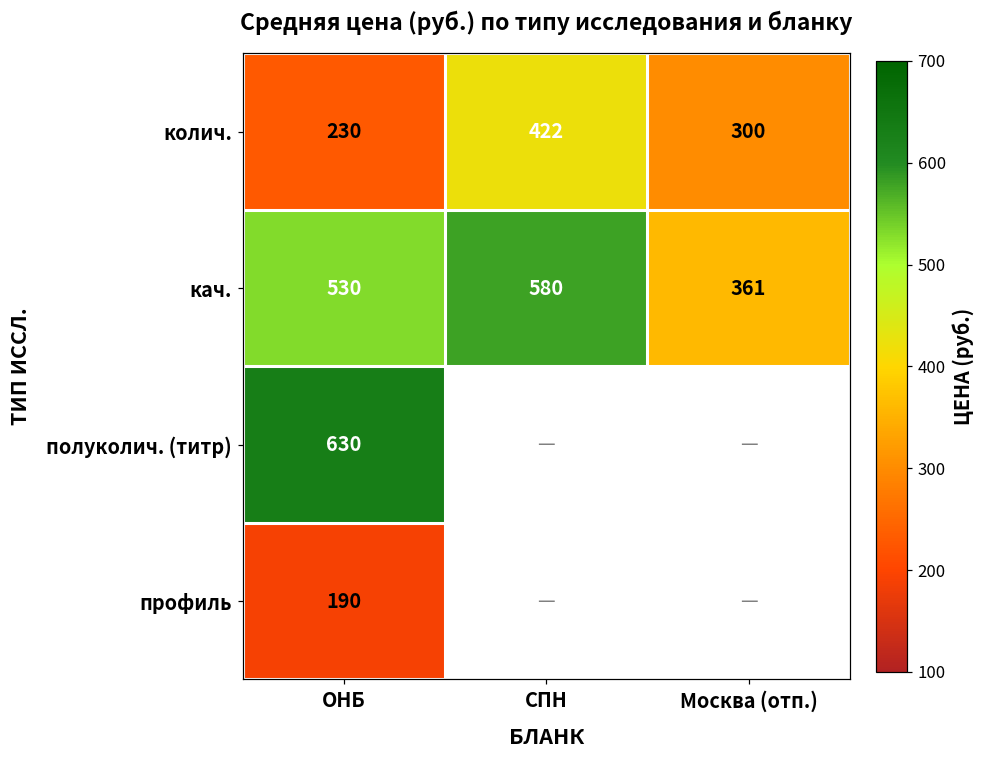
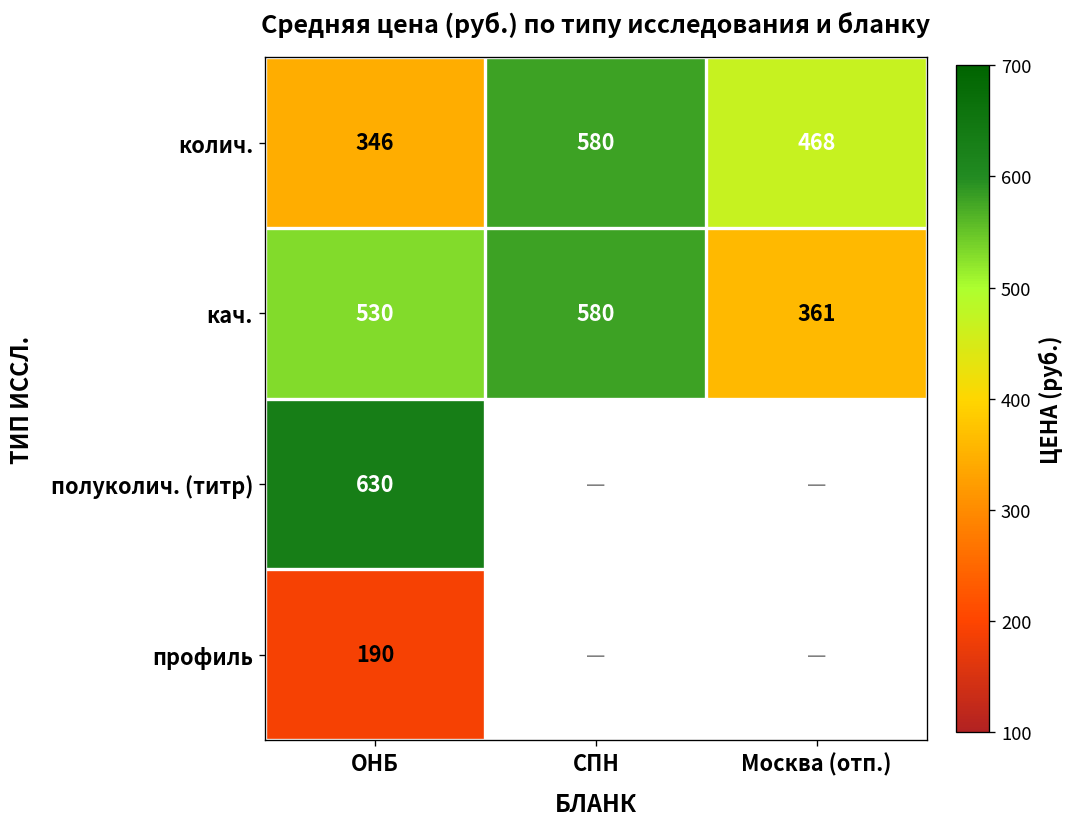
  {
    "колич.": {
-     "ОНБ": 230,
-     "СПН": 422,
-     "Москва (отп.)": 300
+     "ОНБ": 346,
+     "СПН": 580,
+     "Москва (отп.)": 468
    },
    "кач.": {
      "ОНБ": 530,
      "СПН": 580,
      "Москва (отп.)": 361
    },
    "полуколич. (титр)": {
      "ОНБ": 630
    },
    "профиль": {
      "ОНБ": 190
    }
  }
